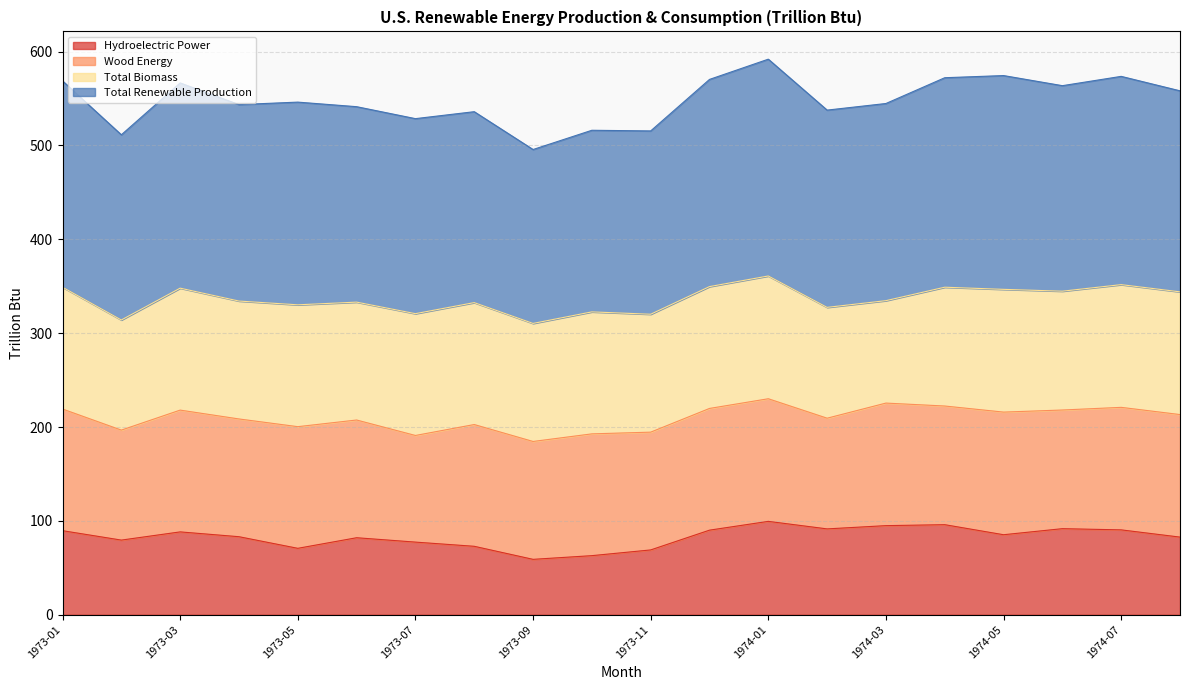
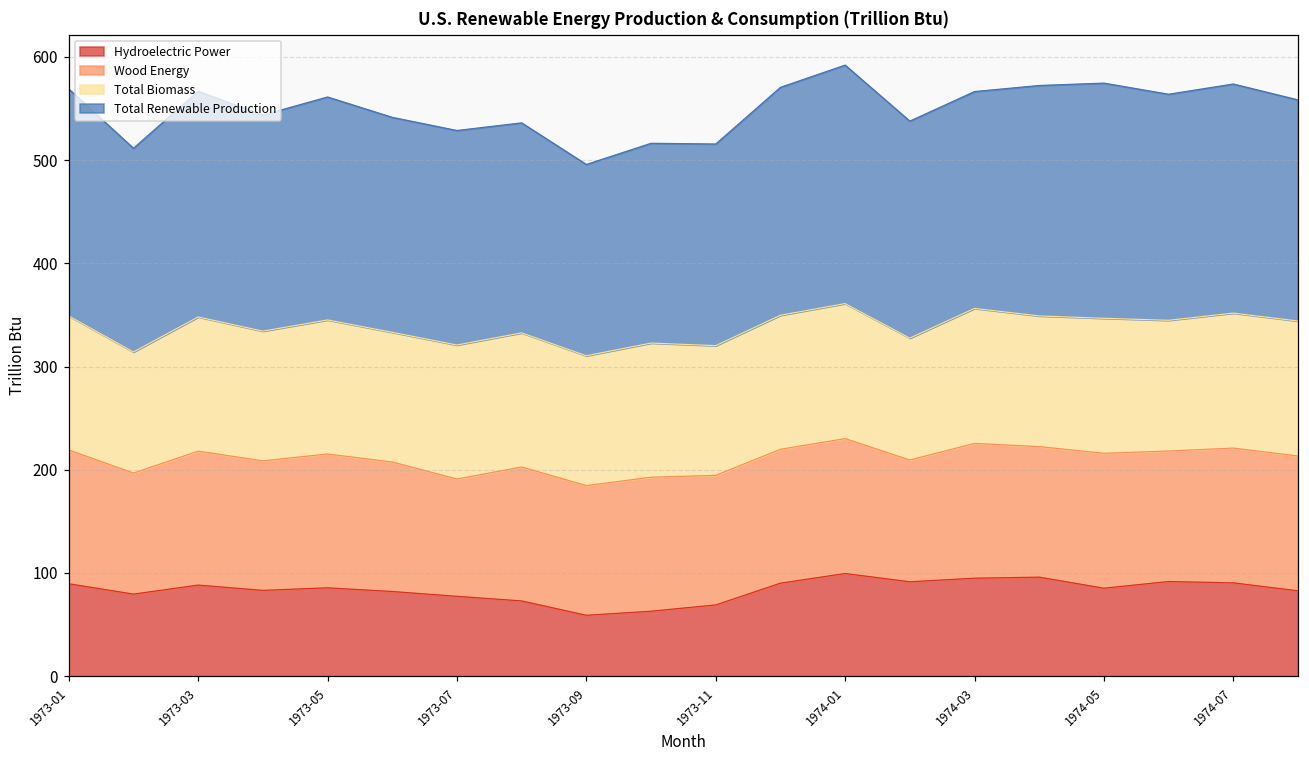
  {
    "Hydroelectric Power": {
      "1973-01": 90,
      "1973-03": 90,
-     "1973-05": 70,
+     "1973-05": 90,
      "1973-07": 80,
      "1973-09": 60,
      "1973-11": 70,
      "1974-01": 100,
      "1974-03": 90,
      "1974-05": 90,
      "1974-07": 90
    },
    "Wood Energy": {
      "1973-01": 130,
      "1973-03": 130,
      "1973-05": 130,
      "1973-07": 110,
      "1973-09": 130,
      "1973-11": 130,
      "1974-01": 130,
      "1974-03": 130,
      "1974-05": 130,
      "1974-07": 130
    },
    "Total Biomass": {
      "1973-01": 130,
      "1973-03": 130,
      "1973-05": 130,
      "1973-07": 130,
      "1973-09": 130,
      "1973-11": 130,
      "1974-01": 130,
-     "1974-03": 110,
+     "1974-03": 130,
      "1974-05": 130,
      "1974-07": 130
    },
    "Total Renewable Production": {
      "1973-01": 220,
      "1973-05": 220,
      "1973-07": 210,
      "1973-09": 190,
      "1973-11": 200,
      "1974-01": 230,
      "1974-03": 210,
      "1974-05": 230,
      "1974-07": 220
    }
  }
